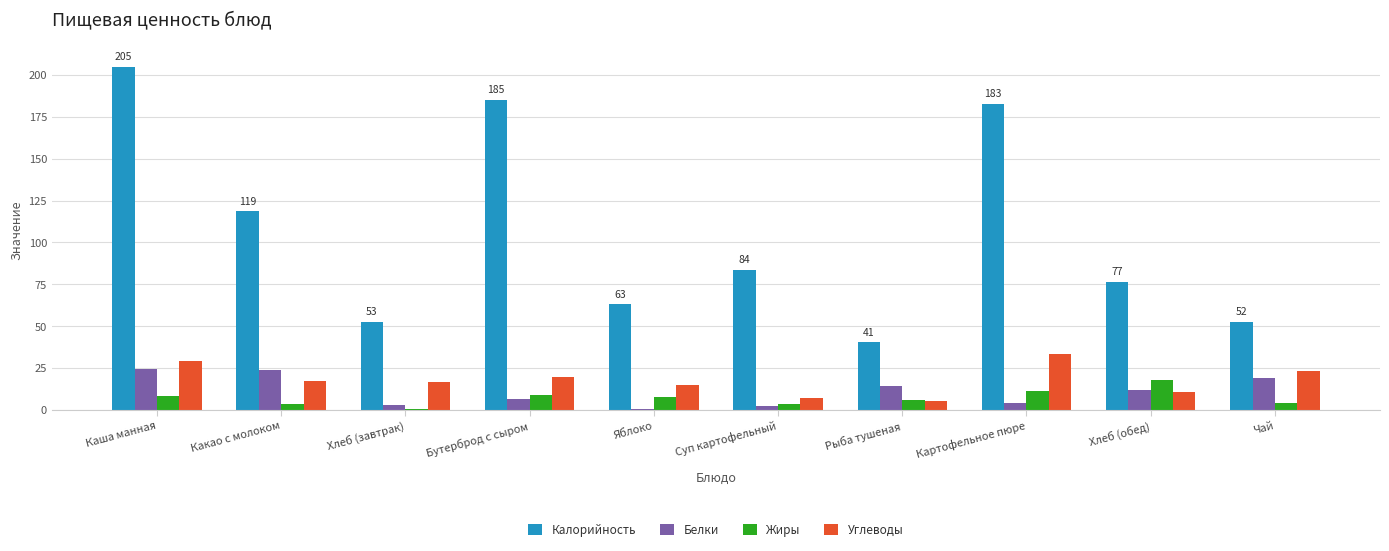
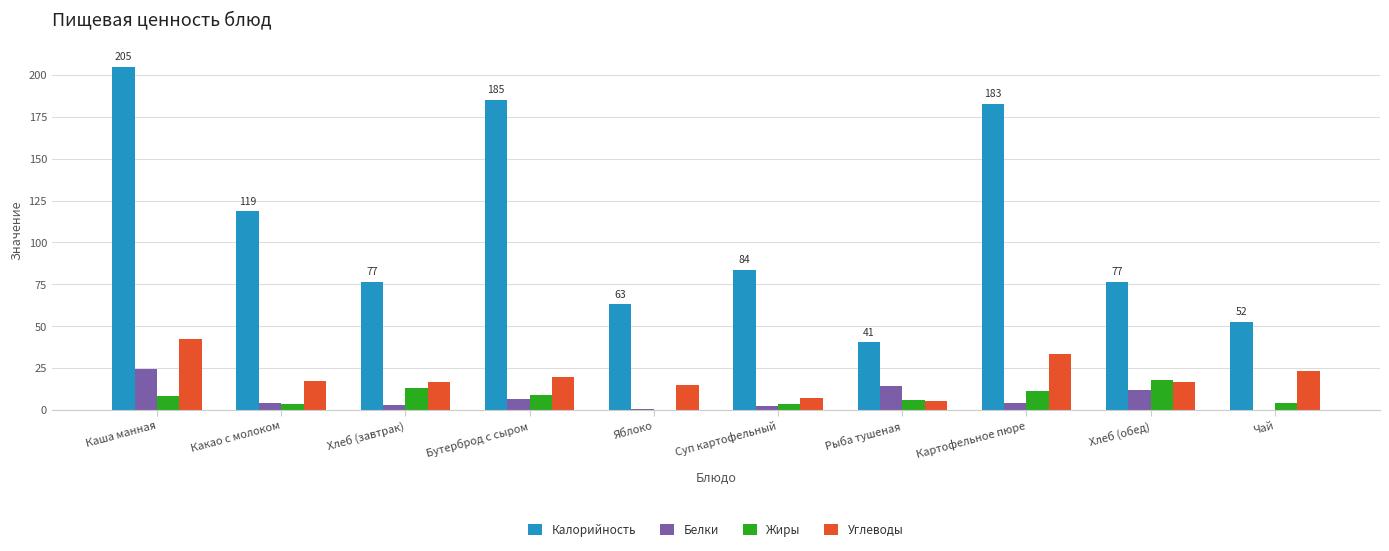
  {
    "Калорийность": {
      "Каша манная": 205,
      "Какао с молоком": 119,
-     "Хлеб (завтрак)": 53,
+     "Хлеб (завтрак)": 77,
      "Бутерброд с сыром": 185,
      "Яблоко": 63,
      "Суп картофельный": 84,
      "Рыба тушеная": 41,
      "Картофельное пюре": 183,
      "Хлеб (обед)": 77,
      "Чай": 52
    },
    "Белки": {
      "Каша манная": 25,
-     "Какао с молоком": 24,
+     "Какао с молоком": 4,
      "Хлеб (завтрак)": 3,
      "Бутерброд с сыром": 6,
      "Суп картофельный": 2,
      "Рыба тушеная": 14,
      "Картофельное пюре": 4,
      "Хлеб (обед)": 12,
-     "Чай": 19
+     "Чай": 0
    },
    "Жиры": {
      "Каша манная": 8,
      "Какао с молоком": 4,
-     "Хлеб (завтрак)": 0,
+     "Хлеб (завтрак)": 13,
      "Бутерброд с сыром": 9,
-     "Яблоко": 8,
+     "Яблоко": 0,
      "Суп картофельный": 4,
      "Рыба тушеная": 6,
      "Картофельное пюре": 12,
      "Хлеб (обед)": 18,
      "Чай": 4
    },
    "Углеводы": {
-     "Каша манная": 29,
+     "Каша манная": 42,
      "Какао с молоком": 17,
      "Хлеб (завтрак)": 17,
      "Бутерброд с сыром": 19,
      "Яблоко": 15,
      "Суп картофельный": 7,
      "Рыба тушеная": 5,
      "Картофельное пюре": 34,
-     "Хлеб (обед)": 11,
+     "Хлеб (обед)": 17,
      "Чай": 23
    }
  }
